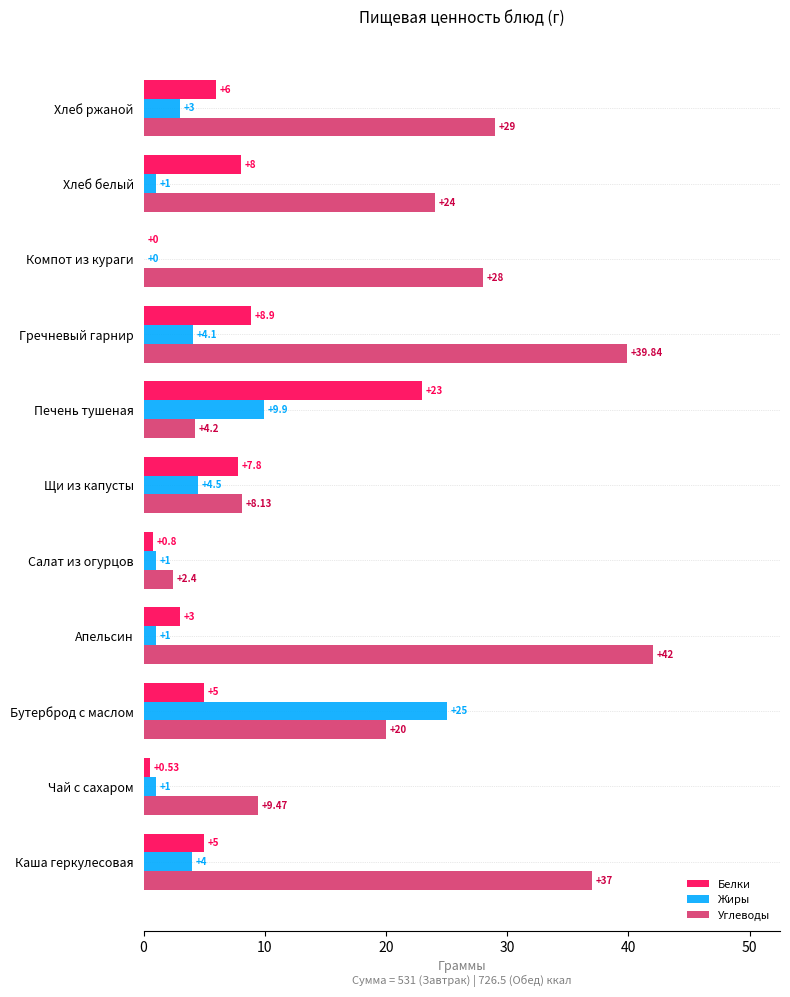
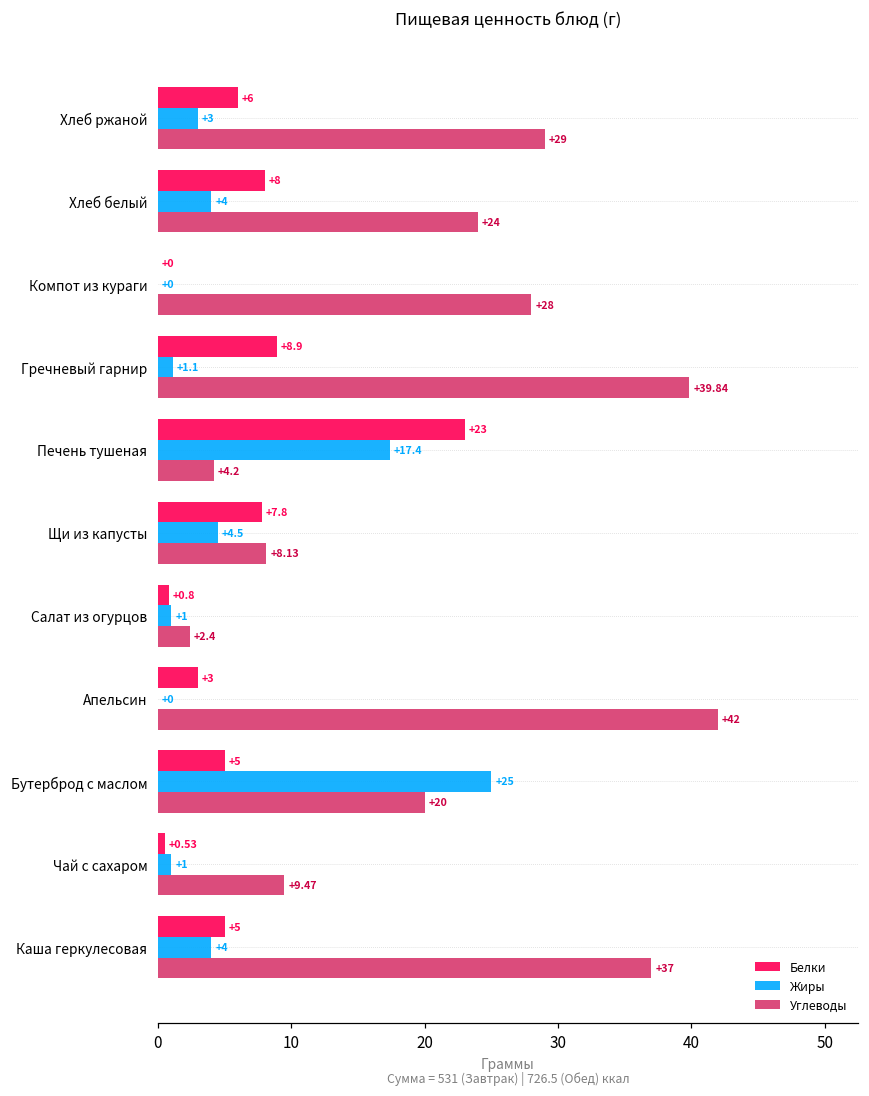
  {
    "Жиры": {
      "Хлеб ржаной": "+3",
-     "Хлеб белый": "+1",
+     "Хлеб белый": "+4",
      "Компот из кураги": "+0",
-     "Гречневый гарнир": "+4.1",
-     "Печень тушеная": "+9.9",
+     "Гречневый гарнир": "+1.1",
+     "Печень тушеная": "+17.4",
      "Щи из капусты": "+4.5",
      "Салат из огурцов": "+1",
-     "Апельсин": "+1",
+     "Апельсин": "+0",
      "Бутерброд с маслом": "+25",
      "Чай с сахаром": "+1",
      "Каша геркулесовая": "+4"
    }
  }
